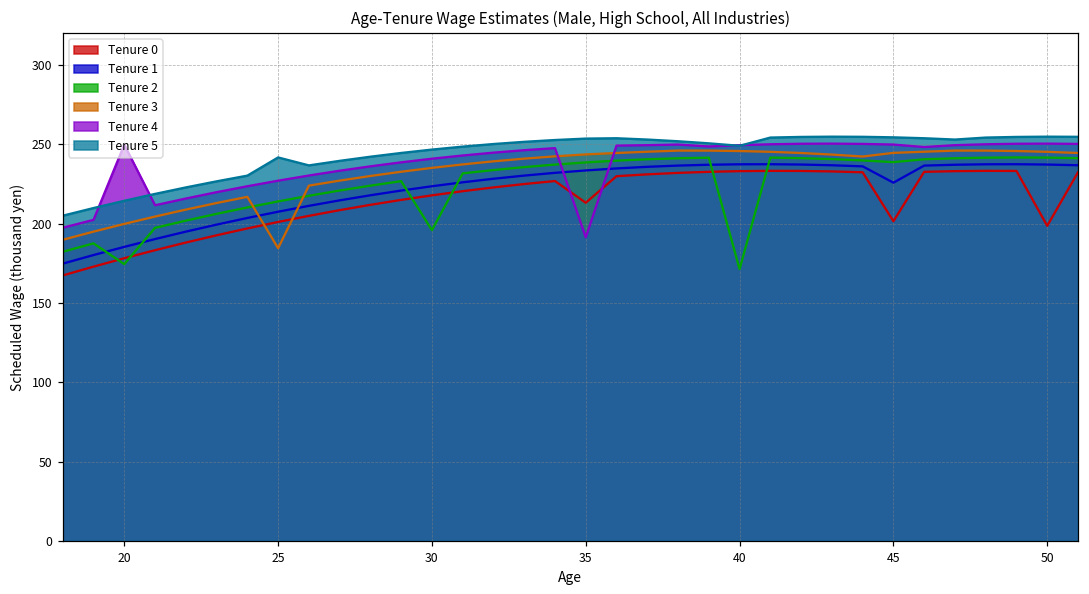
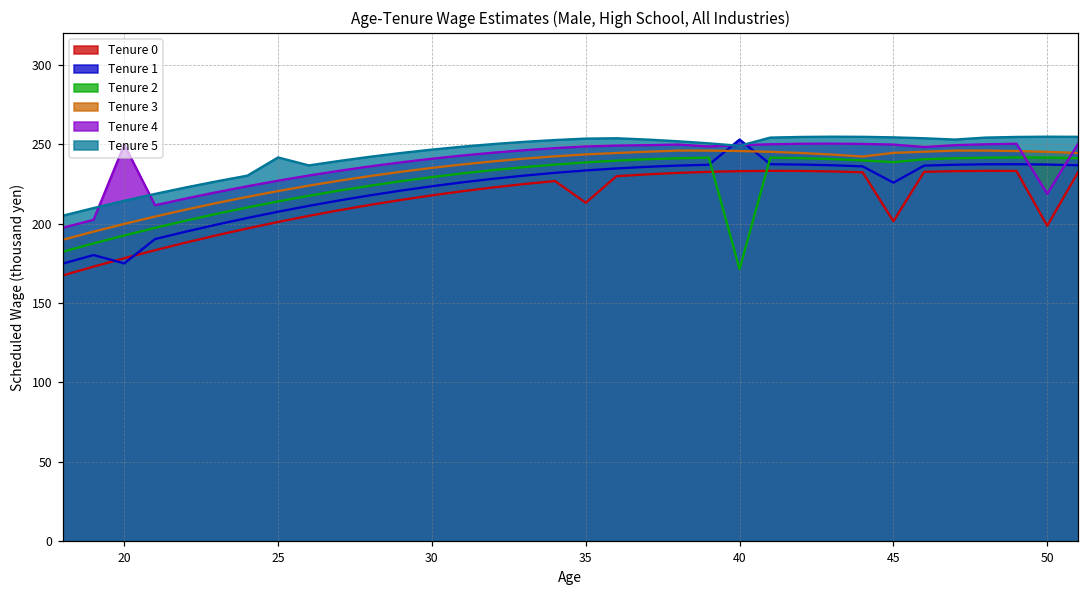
  {
    "Tenure 0": {
      "20": 178,
      "25": 201,
      "30": 218,
      "35": 213,
      "40": 233,
      "45": 201,
      "50": 199
    },
    "Tenure 1": {
-     "20": 185,
+     "20": 175,
      "25": 207,
      "30": 223,
      "35": 233,
-     "40": 237,
+     "40": 253,
      "45": 226,
      "50": 237
    },
    "Tenure 2": {
-     "20": 174,
+     "20": 192,
      "25": 214,
-     "30": 196,
+     "30": 229,
      "35": 239,
      "40": 171,
      "45": 239,
      "50": 242
    },
    "Tenure 3": {
      "20": 200,
-     "25": 184,
+     "25": 220,
      "30": 235,
      "35": 244,
      "40": 246,
      "45": 245,
      "50": 245
    },
    "Tenure 4": {
      "25": 227,
      "30": 241,
-     "35": 191,
+     "35": 249,
      "45": 250,
-     "50": 250
+     "50": 219
    },
    "Tenure 5": {
      "20": 214,
      "25": 242,
      "30": 247,
      "35": 254,
      "45": 254,
      "50": 255
    }
  }
